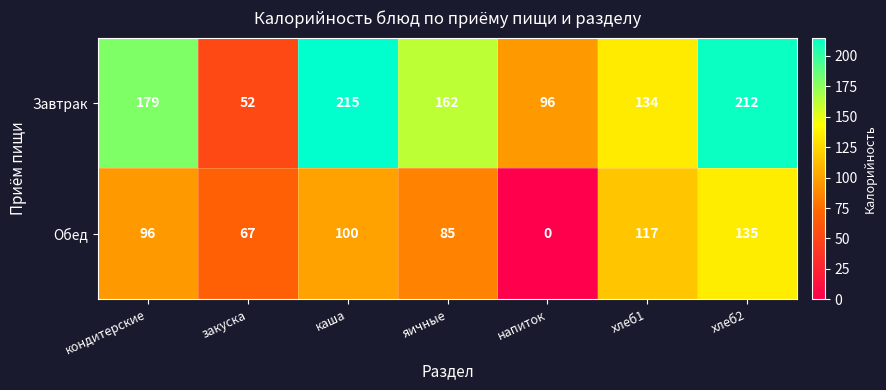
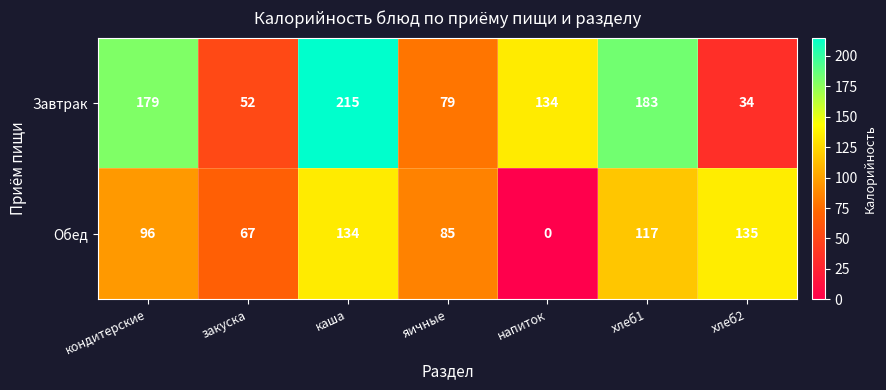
  {
    "Завтрак": {
      "кондитерские": 179,
      "закуска": 52,
      "каша": 215,
-     "яичные": 162,
-     "напиток": 96,
-     "хлеб1": 134,
-     "хлеб2": 212
+     "яичные": 79,
+     "напиток": 134,
+     "хлеб1": 183,
+     "хлеб2": 34
    },
    "Обед": {
      "кондитерские": 96,
      "закуска": 67,
-     "каша": 100,
+     "каша": 134,
      "яичные": 85,
      "напиток": 0,
      "хлеб1": 117,
      "хлеб2": 135
    }
  }
